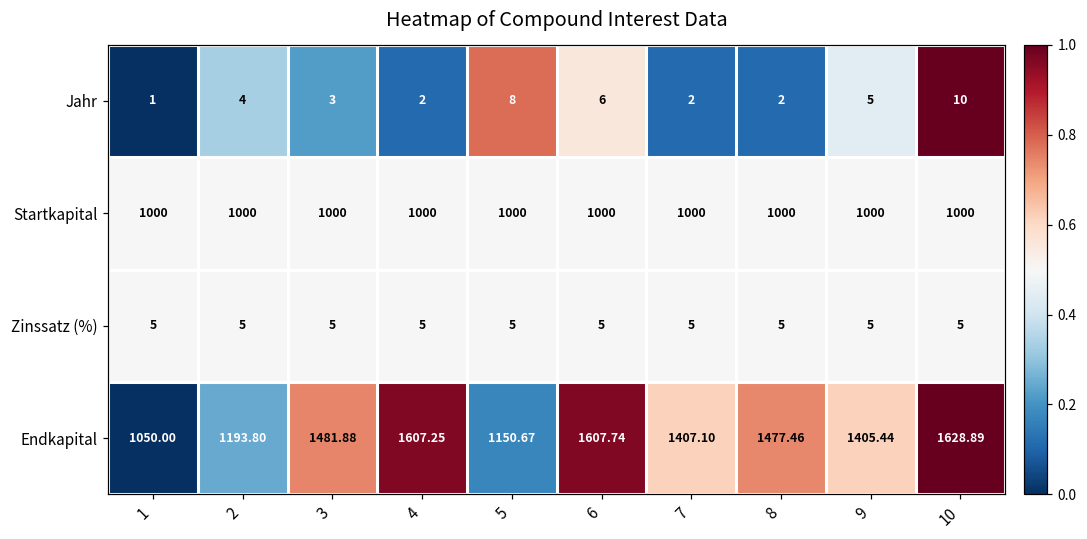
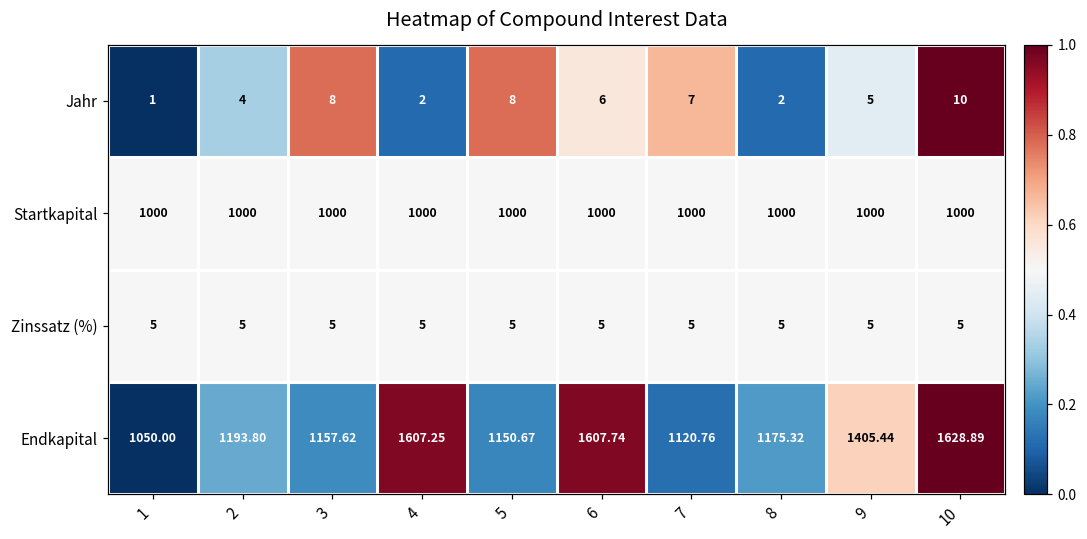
  {
    "Jahr": {
      "1": 1,
      "2": 4,
-     "3": 3,
+     "3": 8,
      "4": 2,
      "5": 8,
      "6": 6,
-     "7": 2,
+     "7": 7,
      "8": 2,
      "9": 5,
      "10": 10
    },
    "Startkapital": {
      "1": 1000,
      "2": 1000,
      "3": 1000,
      "4": 1000,
      "5": 1000,
      "6": 1000,
      "7": 1000,
      "8": 1000,
      "9": 1000,
      "10": 1000
    },
    "Zinssatz (%)": {
      "1": 5,
      "2": 5,
      "3": 5,
      "4": 5,
      "5": 5,
      "6": 5,
      "7": 5,
      "8": 5,
      "9": 5,
      "10": 5
    },
    "Endkapital": {
      "1": 1050.00,
      "2": 1193.80,
-     "3": 1481.88,
+     "3": 1157.62,
      "4": 1607.25,
      "5": 1150.67,
      "6": 1607.74,
-     "7": 1407.10,
-     "8": 1477.46,
+     "7": 1120.76,
+     "8": 1175.32,
      "9": 1405.44,
      "10": 1628.89
    }
  }
